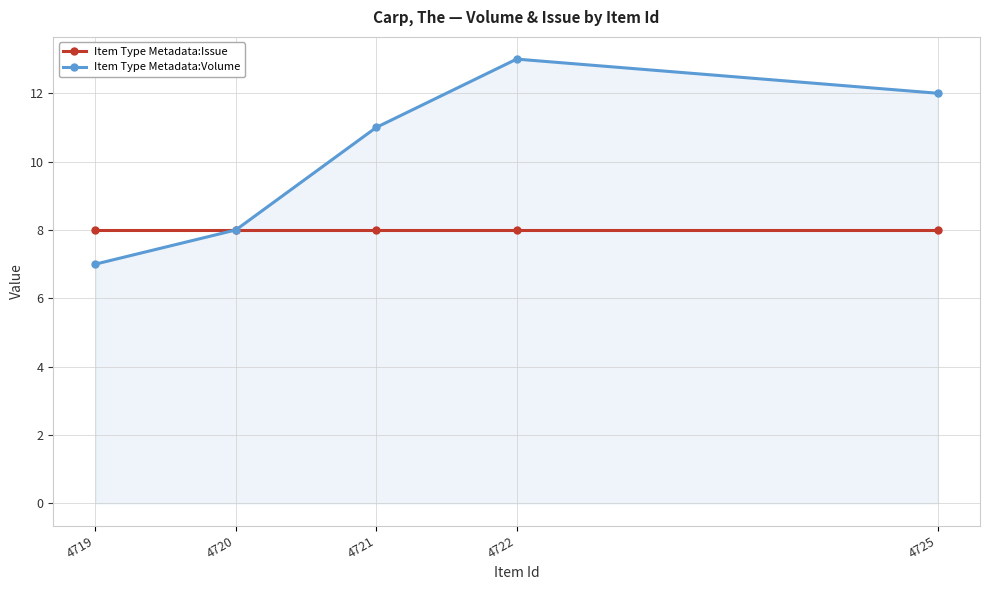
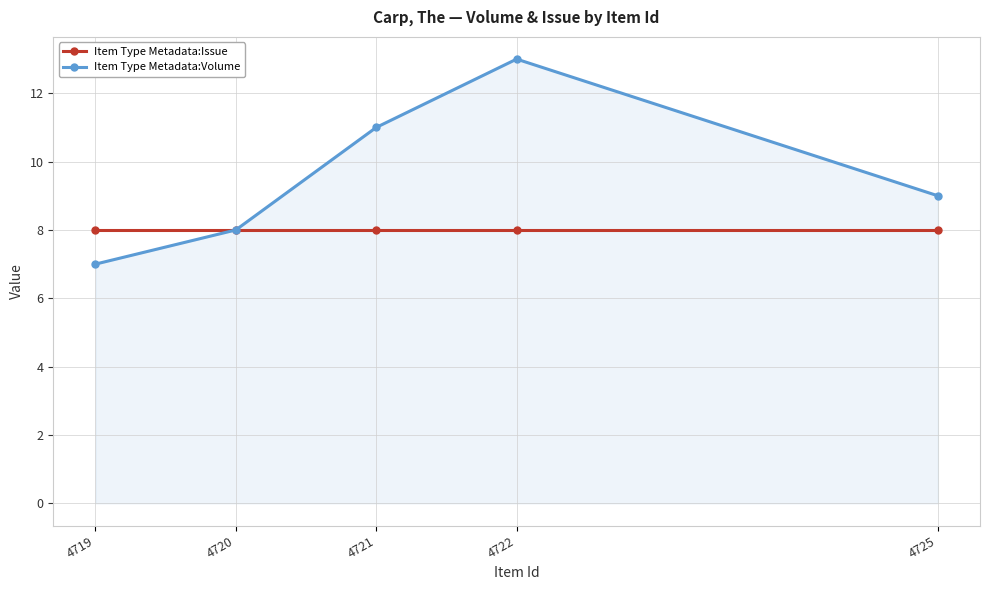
  {
    "Item Type Metadata:Issue": {
      "4719": 8,
      "4721": 8,
      "4722": 8,
      "4725": 8
    },
    "Item Type Metadata:Volume": {
      "4719": 7,
      "4721": 11,
      "4722": 13,
-     "4725": 12
+     "4725": 9
    }
  }
